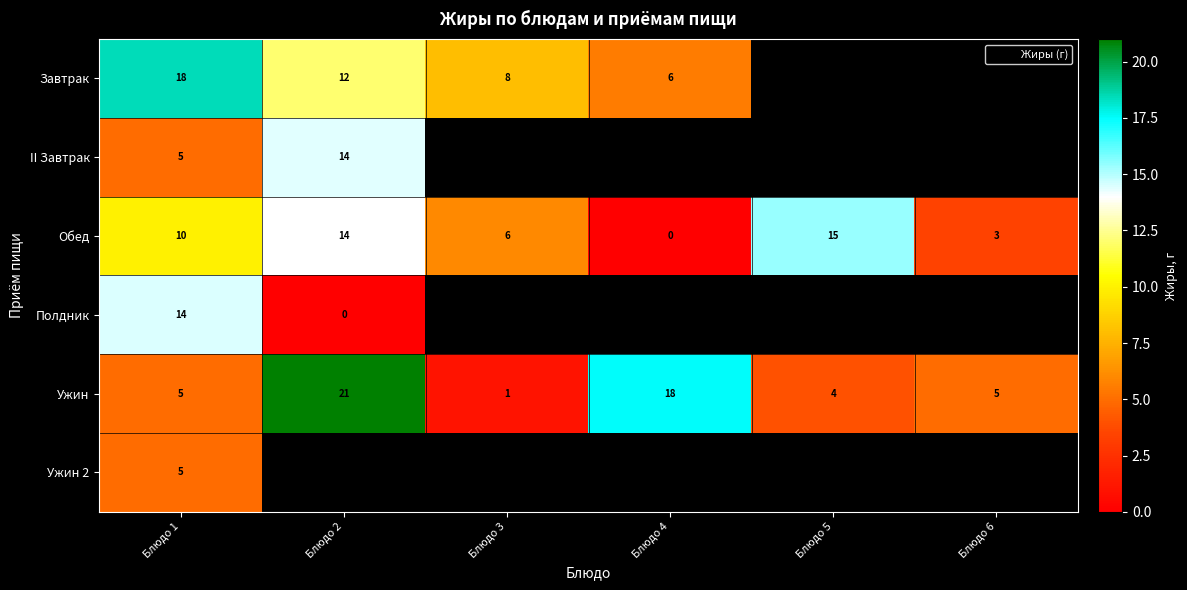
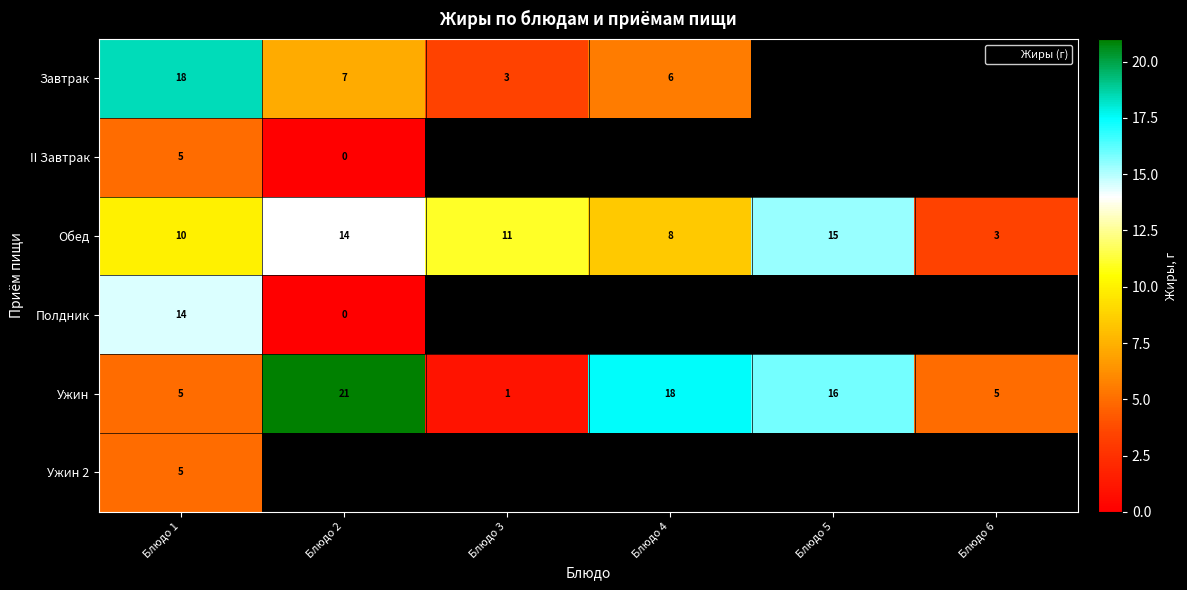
  {
    "Завтрак": {
      "Блюдо 1": 18,
-     "Блюдо 2": 12,
-     "Блюдо 3": 8,
+     "Блюдо 2": 7,
+     "Блюдо 3": 3,
      "Блюдо 4": 6
    },
    "II Завтрак": {
      "Блюдо 1": 5,
-     "Блюдо 2": 14
+     "Блюдо 2": 0
    },
    "Обед": {
      "Блюдо 1": 10,
      "Блюдо 2": 14,
-     "Блюдо 3": 6,
-     "Блюдо 4": 0,
+     "Блюдо 3": 11,
+     "Блюдо 4": 8,
      "Блюдо 5": 15,
      "Блюдо 6": 3
    },
    "Полдник": {
      "Блюдо 1": 14,
      "Блюдо 2": 0
    },
    "Ужин": {
      "Блюдо 1": 5,
      "Блюдо 2": 21,
      "Блюдо 3": 1,
      "Блюдо 4": 18,
-     "Блюдо 5": 4,
+     "Блюдо 5": 16,
      "Блюдо 6": 5
    },
    "Ужин 2": {
      "Блюдо 1": 5
    }
  }
